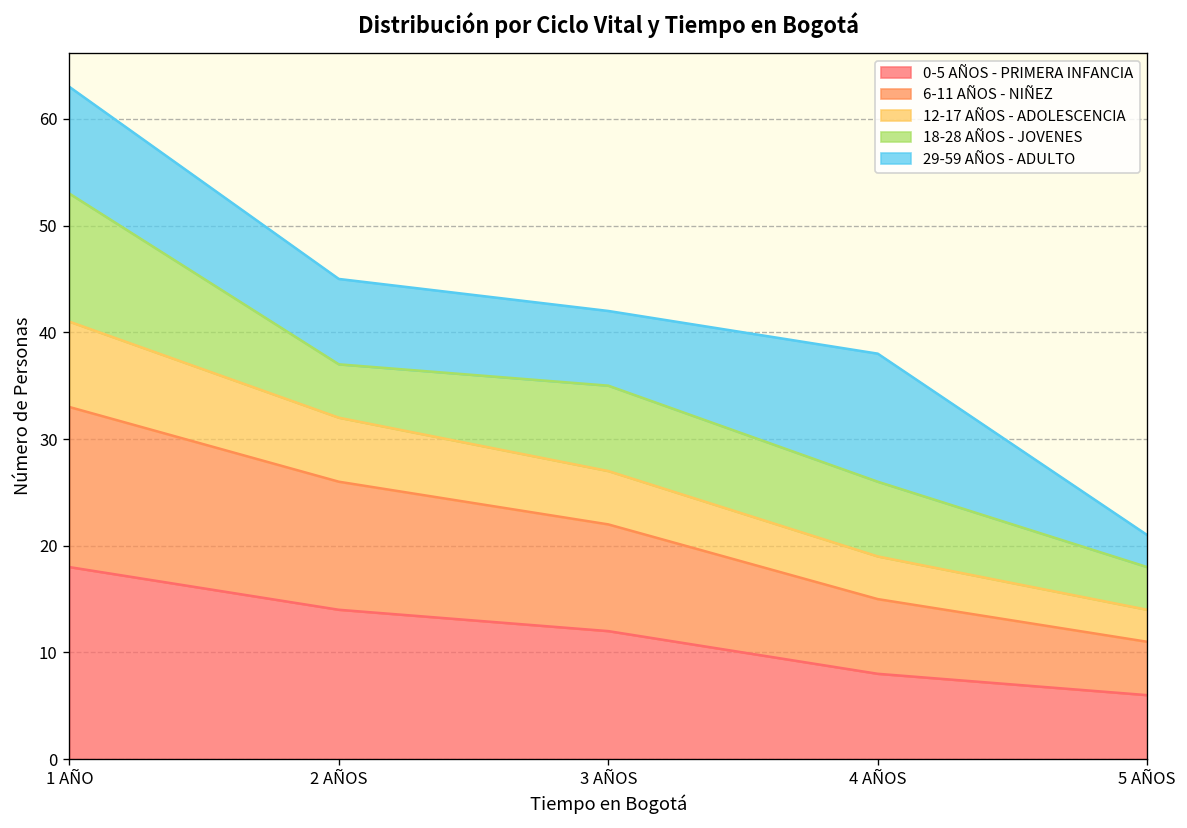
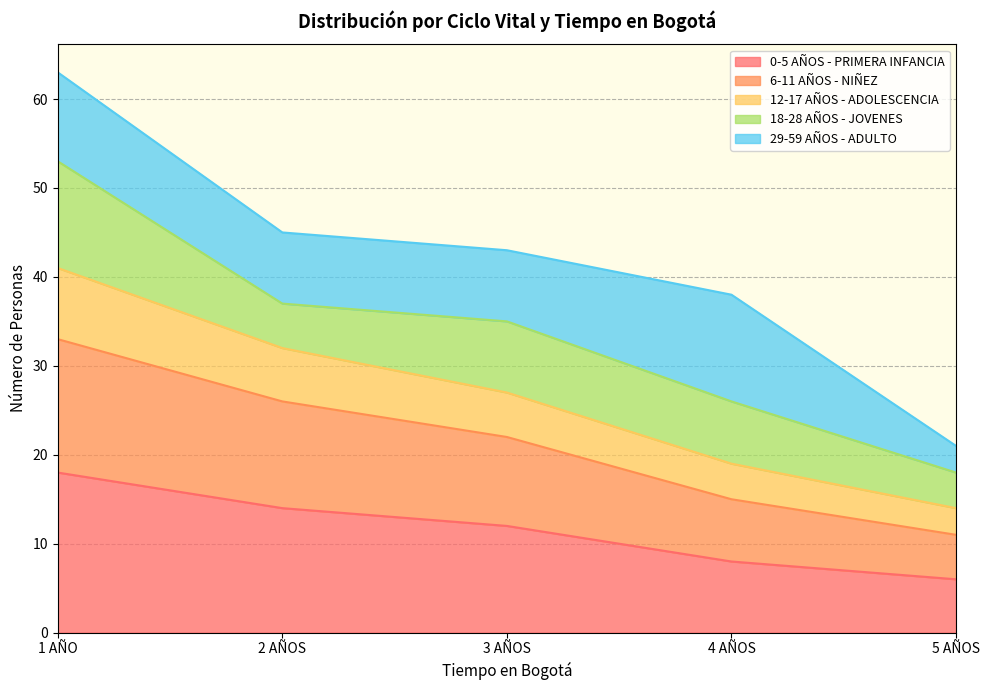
  {
    "18-28 AÑOS - JOVENES": {
      "1 AÑO": 12,
      "2 AÑOS": 5,
      "3 AÑOS": 8,
      "4 AÑOS": 7,
      "5 AÑOS": 4
    },
    "29-59 AÑOS - ADULTO": {
      "1 AÑO": 10,
      "2 AÑOS": 8,
-     "3 AÑOS": 7,
+     "3 AÑOS": 8,
      "4 AÑOS": 12,
      "5 AÑOS": 3
    }
  }
